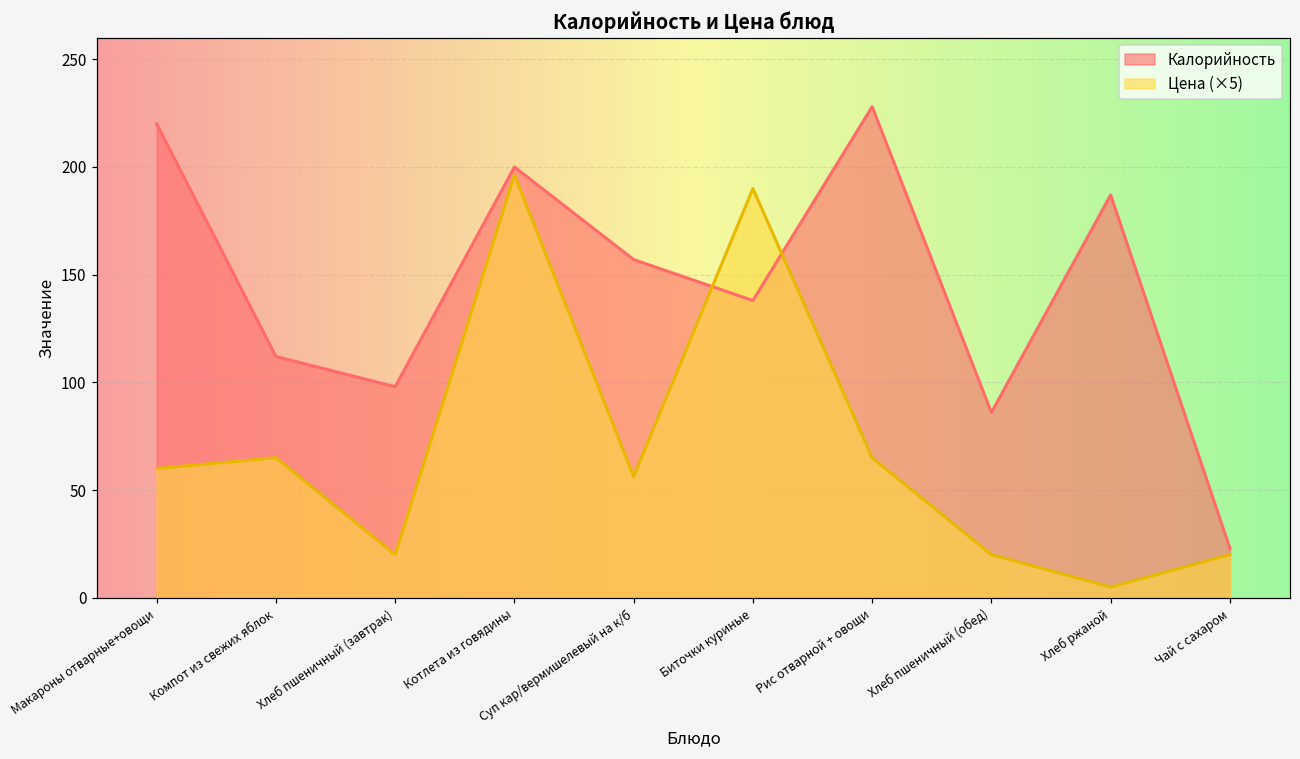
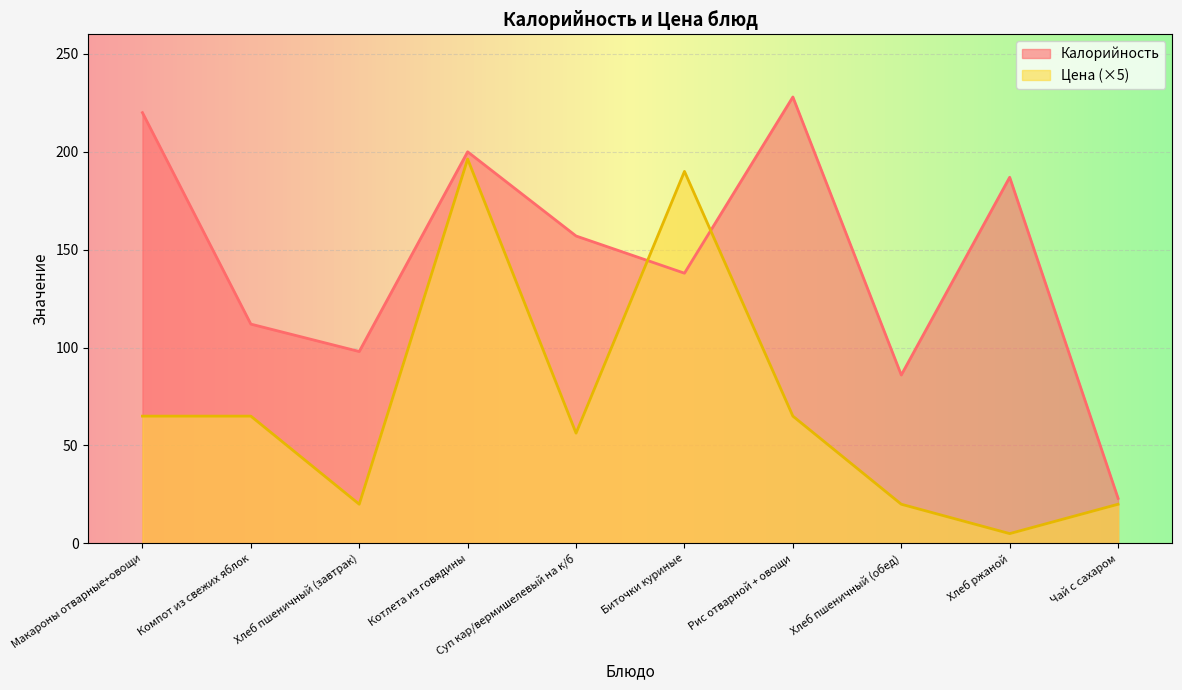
  {
    "Калорийность": {
      "Макароны отварные+овощи": 220,
      "Компот из свежих яблок": 112,
      "Хлеб пшеничный (завтрак)": 98,
      "Котлета из говядины": 200,
      "Суп кар/вермишелевый на к/б": 157,
      "Биточки куриные": 138,
      "Рис отварной + овощи": 228,
      "Хлеб пшеничный (обед)": 86,
      "Хлеб ржаной": 187,
      "Чай с сахаром": 23
    },
    "Цена (×5)": {
-     "Макароны отварные+овощи": 60,
+     "Макароны отварные+овощи": 65,
      "Компот из свежих яблок": 65,
      "Хлеб пшеничный (завтрак)": 20,
      "Котлета из говядины": 196,
      "Суп кар/вермишелевый на к/б": 56,
      "Биточки куриные": 190,
      "Рис отварной + овощи": 65,
      "Хлеб пшеничный (обед)": 20,
      "Хлеб ржаной": 5,
      "Чай с сахаром": 20
    }
  }
